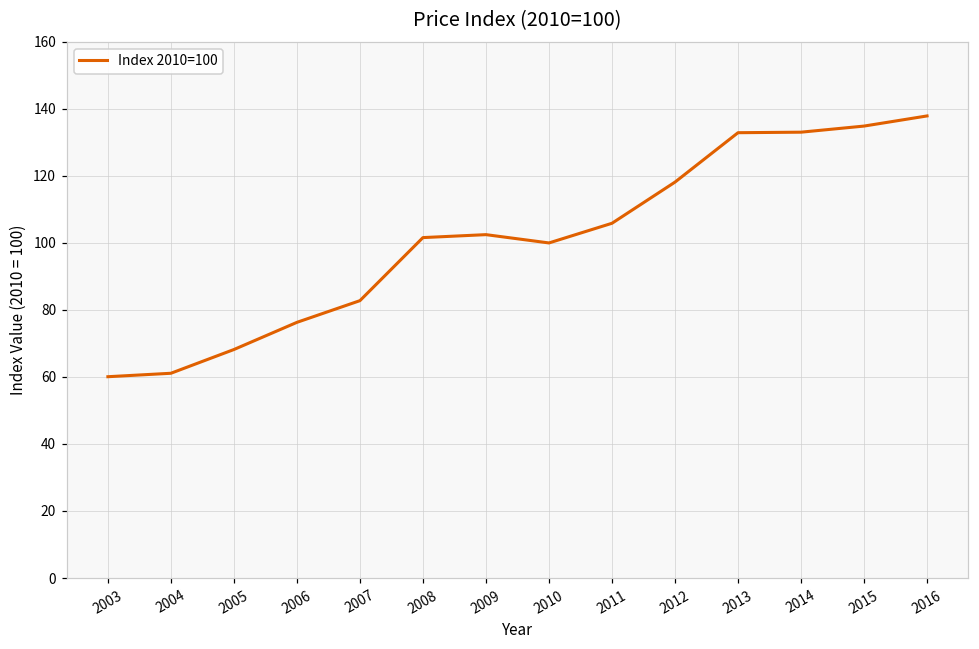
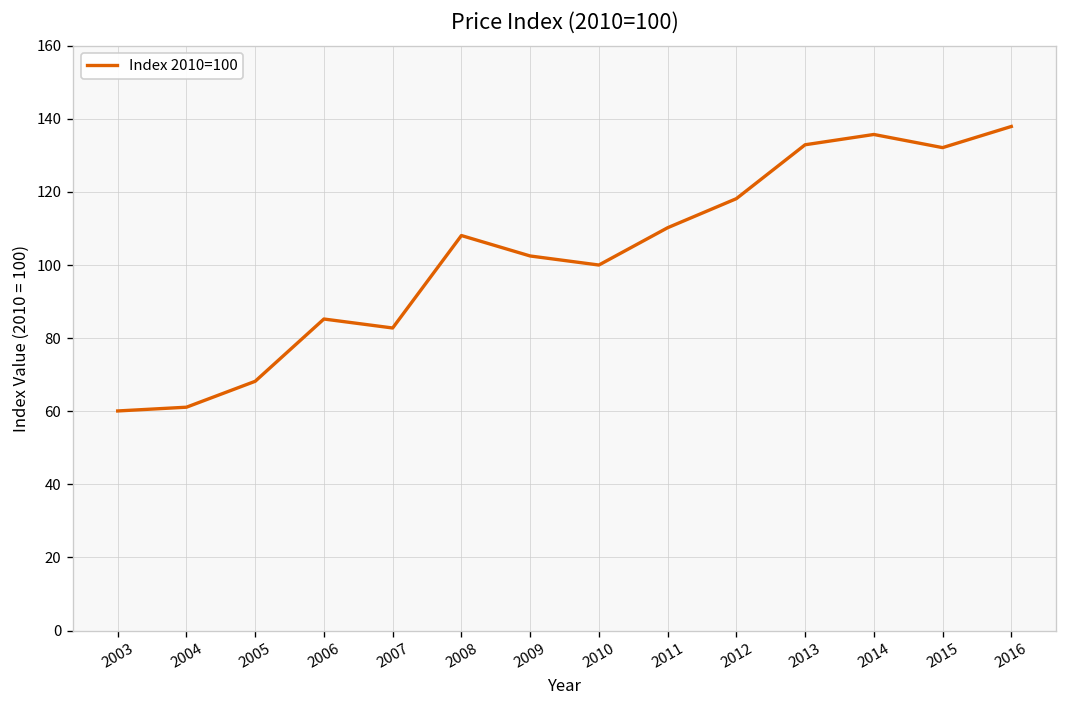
  {
    "2003": 60,
    "2004": 61,
    "2005": 68,
-   "2006": 76,
+   "2006": 85,
    "2007": 83,
-   "2008": 102,
+   "2008": 108,
    "2009": 102,
    "2010": 100,
-   "2011": 106,
+   "2011": 110,
    "2012": 118,
    "2013": 133,
-   "2014": 133,
-   "2015": 135,
+   "2014": 136,
+   "2015": 132,
    "2016": 138
  }
